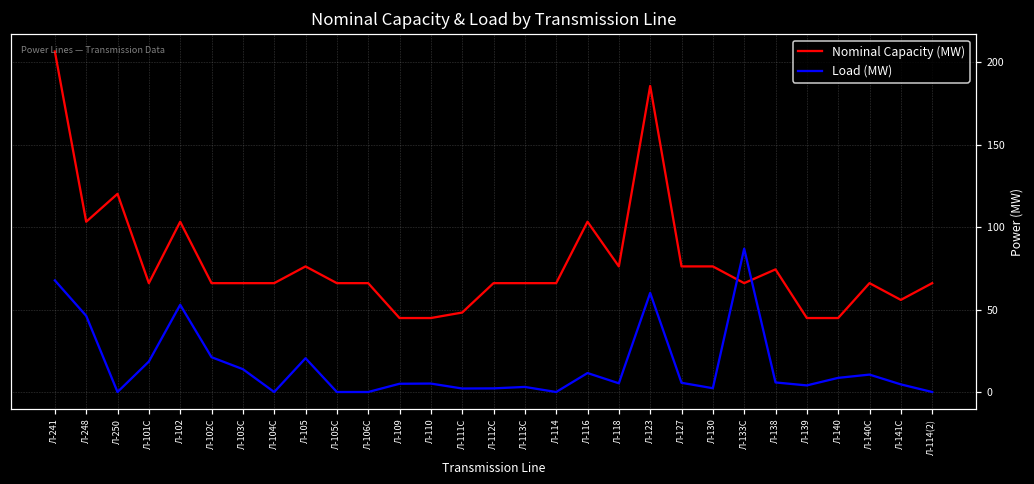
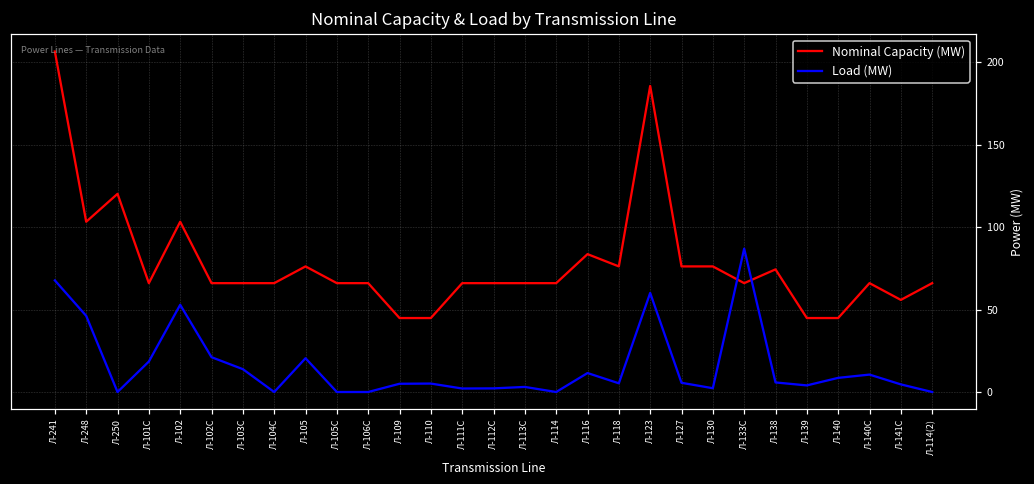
  {
    "Nominal Capacity (MW)": {
      "Л-241": 207,
      "Л-248": 103,
      "Л-250": 120,
      "Л-101С": 66,
      "Л-102": 103,
      "Л-102С": 66,
      "Л-103С": 66,
      "Л-104С": 66,
      "Л-105": 76,
      "Л-105С": 66,
      "Л-106С": 66,
      "Л-109": 45,
      "Л-110": 45,
-     "Л-111С": 48,
+     "Л-111С": 66,
      "Л-112С": 66,
      "Л-113С": 66,
      "Л-114": 66,
-     "Л-116": 103,
+     "Л-116": 84,
      "Л-118": 76,
      "Л-123": 186,
      "Л-127": 76,
      "Л-130": 76,
      "Л-133С": 66,
      "Л-138": 74,
      "Л-139": 45,
      "Л-140": 45,
      "Л-140С": 66,
      "Л-141С": 56,
      "Л-114(2)": 66
    },
    "Load (MW)": {
      "Л-241": 68,
      "Л-248": 46,
      "Л-250": 0,
      "Л-101С": 18,
      "Л-102": 53,
      "Л-102С": 21,
      "Л-103С": 14,
      "Л-104С": 0,
      "Л-105": 20,
      "Л-105С": 0,
      "Л-106С": 0,
      "Л-109": 5,
      "Л-110": 5,
      "Л-111С": 2,
      "Л-112С": 2,
      "Л-113С": 3,
      "Л-114": 0,
      "Л-116": 12,
      "Л-118": 5,
      "Л-123": 60,
      "Л-127": 6,
      "Л-130": 2,
      "Л-133С": 87,
      "Л-138": 6,
      "Л-139": 4,
      "Л-140": 9,
      "Л-140С": 11,
      "Л-141С": 5,
      "Л-114(2)": 0
    }
  }
